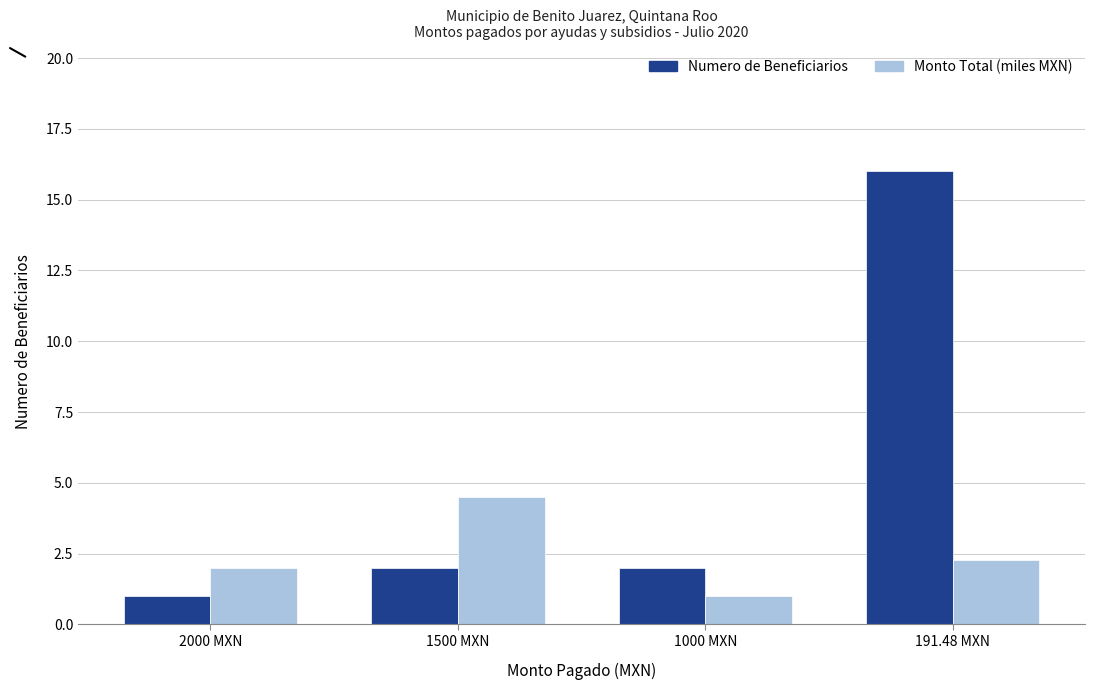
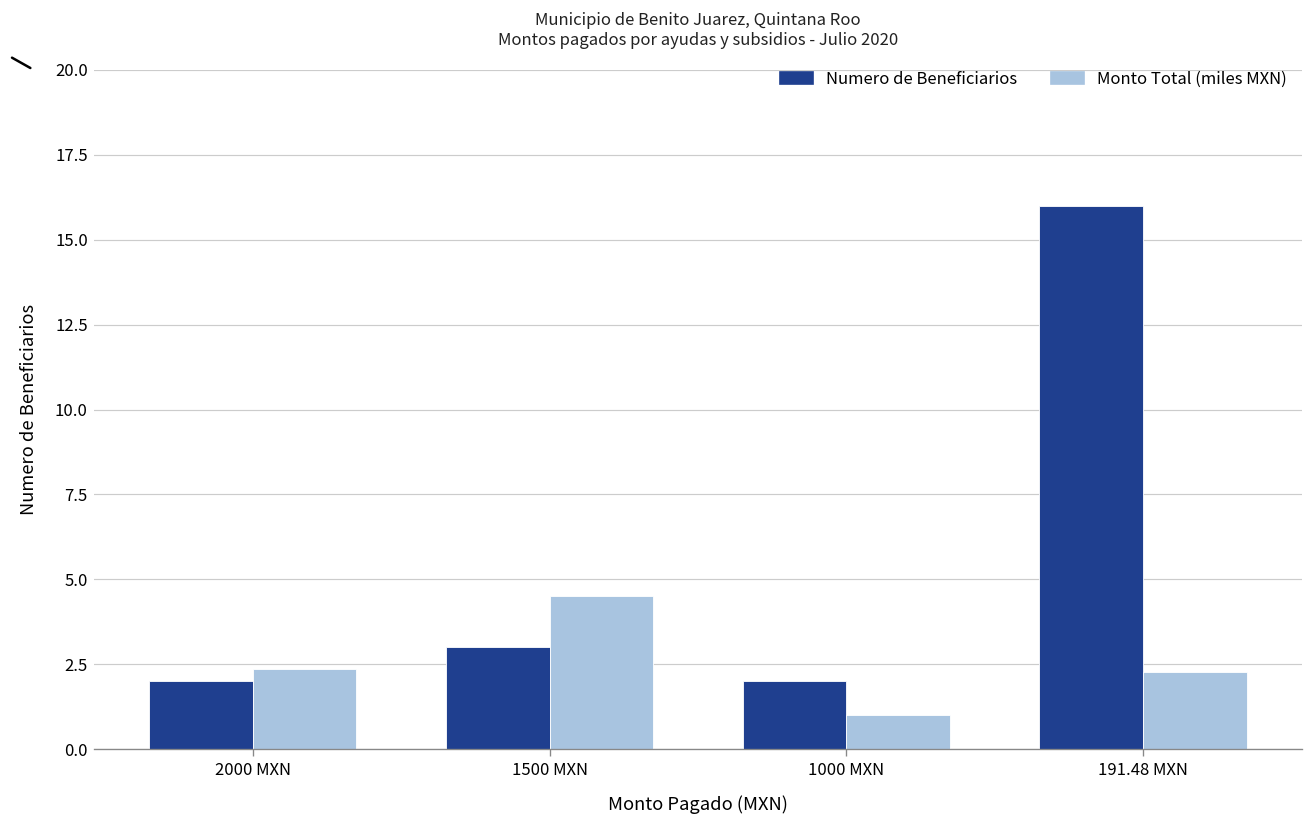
  {
    "Numero de Beneficiarios": {
-     "2000 MXN": 1,
-     "1500 MXN": 2,
+     "2000 MXN": 2,
+     "1500 MXN": 3,
      "1000 MXN": 2,
      "191.48 MXN": 16
    },
    "Monto Total (miles MXN)": {
-     "2000 MXN": 2.0,
+     "2000 MXN": 2.4,
      "1500 MXN": 4.5,
      "1000 MXN": 1.0,
      "191.48 MXN": 2.3
    }
  }
